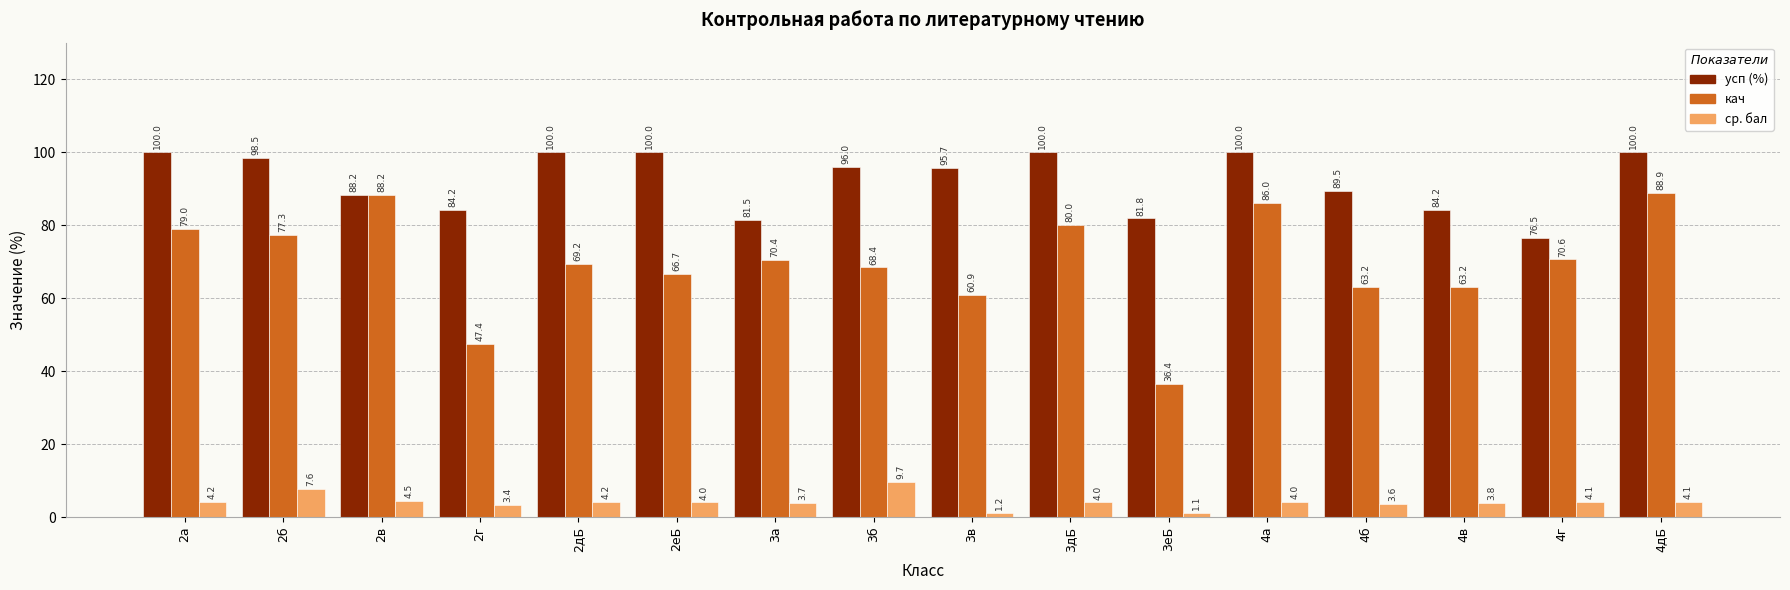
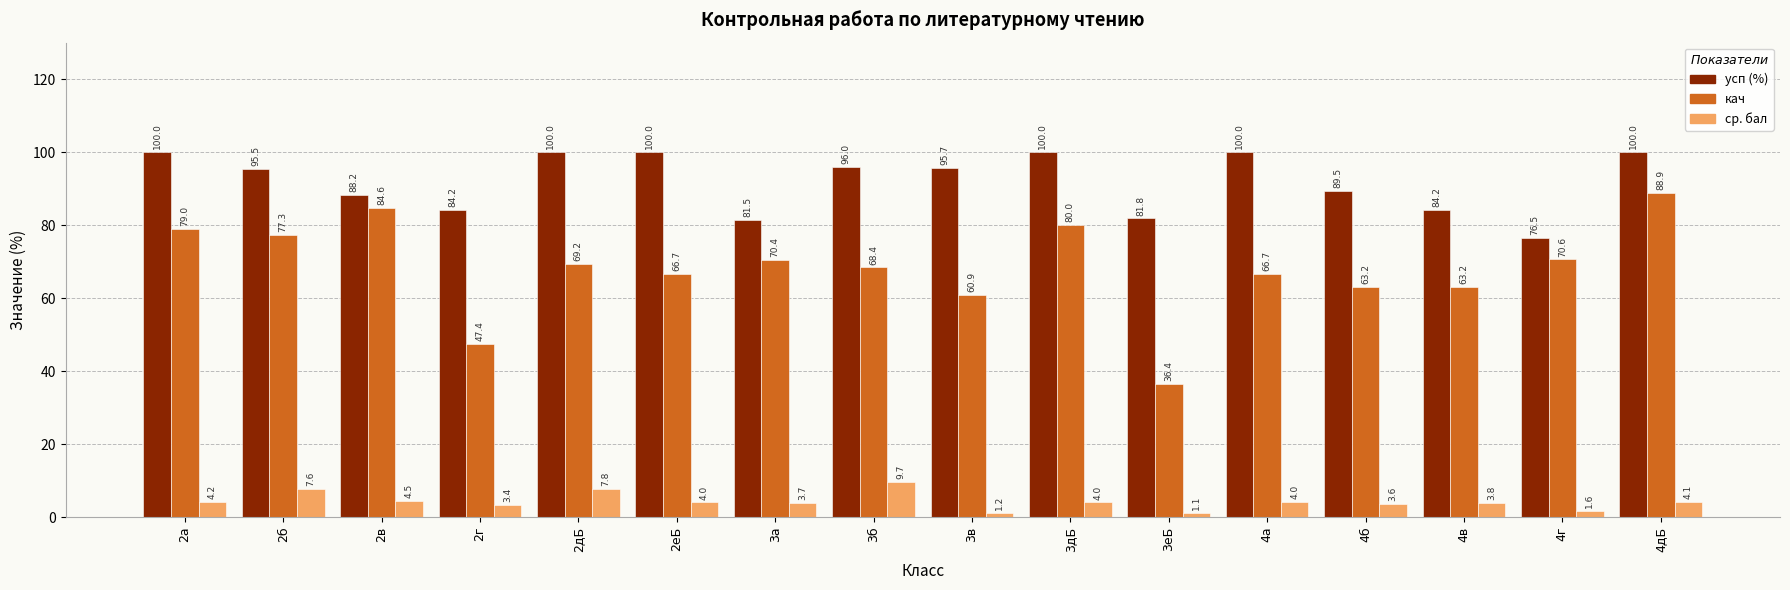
  {
    "усп (%)": {
      "2а": 100.0,
-     "2б": 98.5,
+     "2б": 95.5,
      "2в": 88.2,
      "2г": 84.2,
      "2дБ": 100.0,
      "2еБ": 100.0,
      "3а": 81.5,
      "3б": 96.0,
      "3в": 95.7,
      "3дБ": 100.0,
      "3еБ": 81.8,
      "4а": 100.0,
      "4б": 89.5,
      "4в": 84.2,
      "4г": 76.5,
      "4дБ": 100.0
    },
    "кач": {
      "2а": 79.0,
      "2б": 77.3,
-     "2в": 88.2,
+     "2в": 84.6,
      "2г": 47.4,
      "2дБ": 69.2,
      "2еБ": 66.7,
      "3а": 70.4,
      "3б": 68.4,
      "3в": 60.9,
      "3дБ": 80.0,
      "3еБ": 36.4,
-     "4а": 86.0,
+     "4а": 66.7,
      "4б": 63.2,
      "4в": 63.2,
      "4г": 70.6,
      "4дБ": 88.9
    },
    "ср. бал": {
      "2а": 4.2,
      "2б": 7.6,
      "2в": 4.5,
      "2г": 3.4,
-     "2дБ": 4.2,
+     "2дБ": 7.8,
      "2еБ": 4.0,
      "3а": 3.7,
      "3б": 9.7,
      "3в": 1.2,
      "3дБ": 4.0,
      "3еБ": 1.1,
      "4а": 4.0,
      "4б": 3.6,
      "4в": 3.8,
-     "4г": 4.1,
+     "4г": 1.6,
      "4дБ": 4.1
    }
  }
